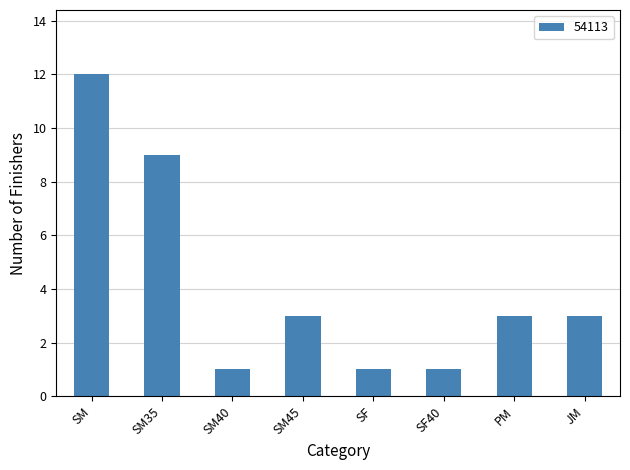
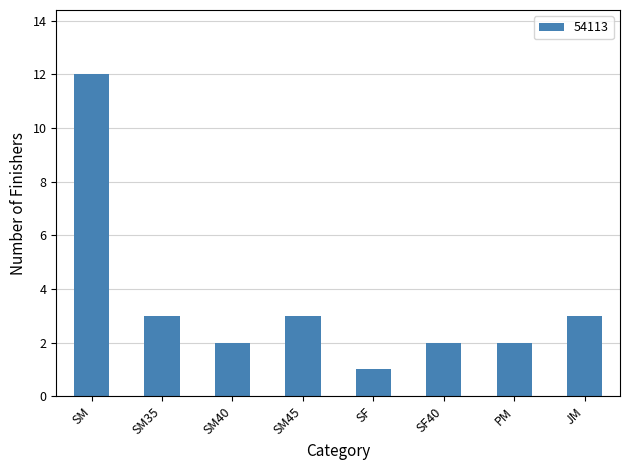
  {
    "SM": 12,
-   "SM35": 9,
-   "SM40": 1,
+   "SM35": 3,
+   "SM40": 2,
    "SM45": 3,
    "SF": 1,
-   "SF40": 1,
-   "PM": 3,
+   "SF40": 2,
+   "PM": 2,
    "JM": 3
  }
